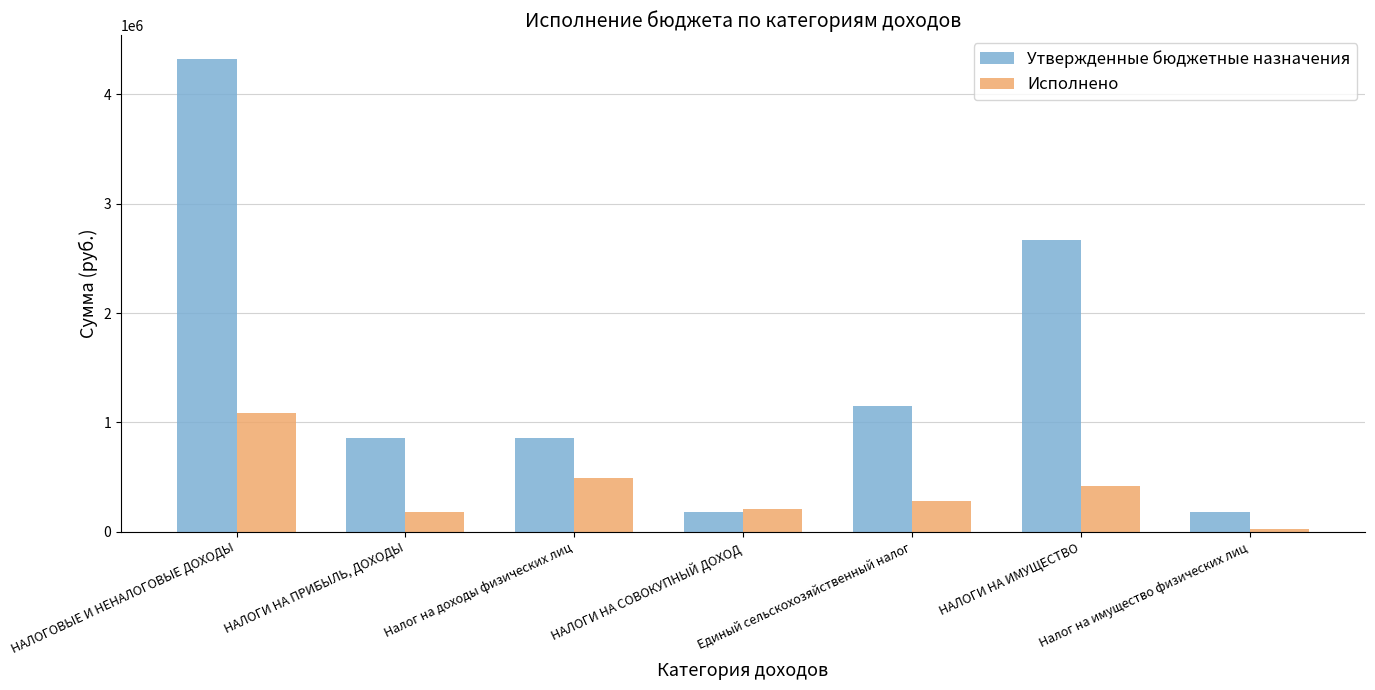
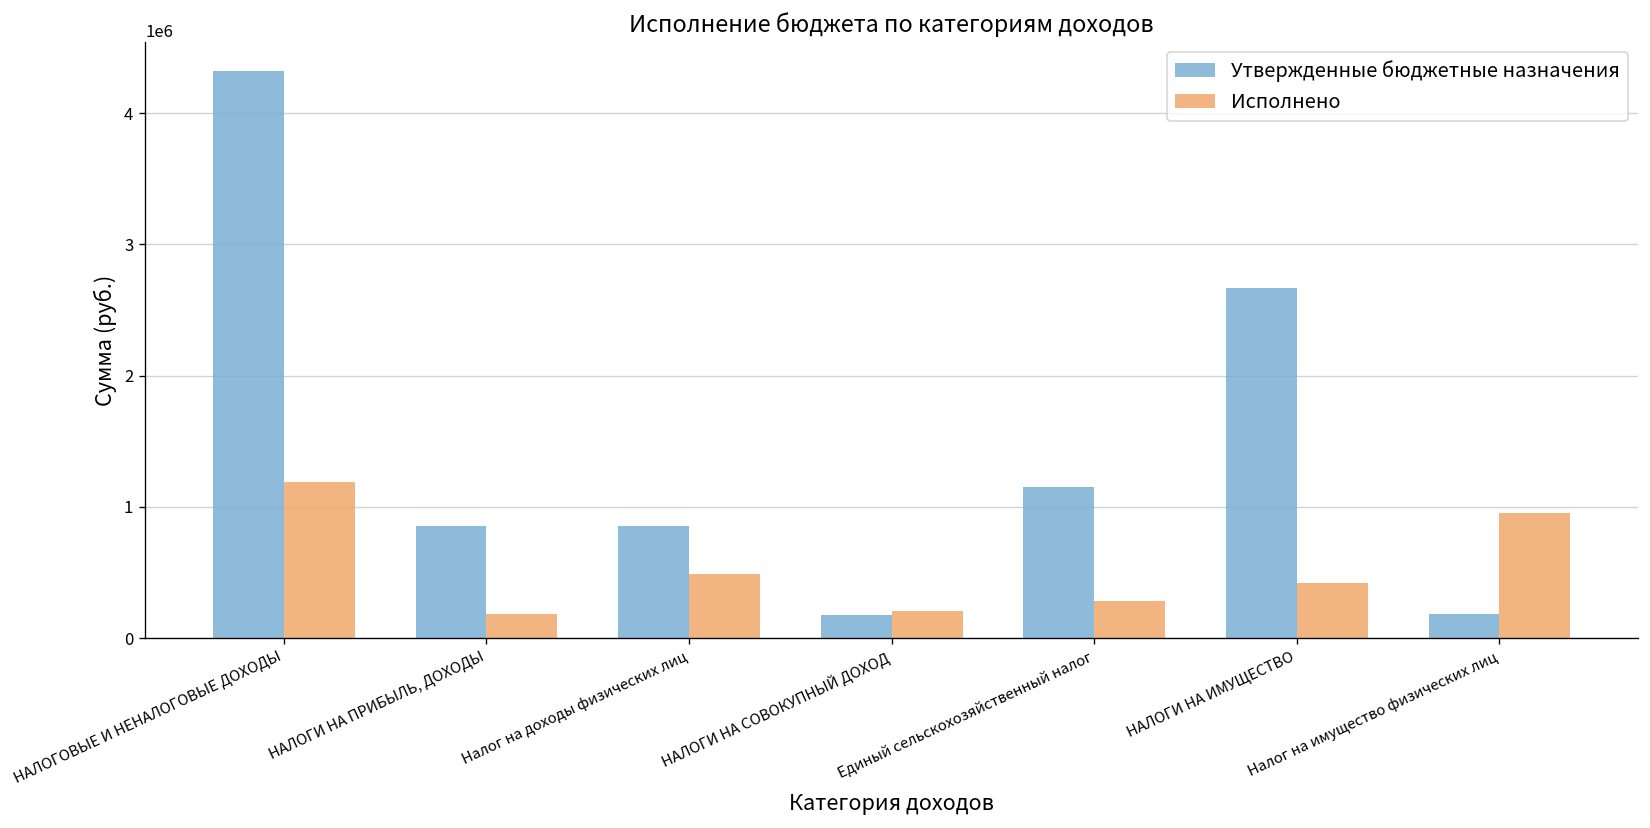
  {
    "Утвержденные бюджетные назначения": {
      "НАЛОГОВЫЕ И НЕНАЛОГОВЫЕ ДОХОДЫ": 4320000,
      "НАЛОГИ НА ПРИБЫЛЬ, ДОХОДЫ": 850000,
      "Налог на доходы физических лиц": 850000,
      "НАЛОГИ НА СОВОКУПНЫЙ ДОХОД": 180000,
      "Единый сельскохозяйственный налог": 1150000,
      "НАЛОГИ НА ИМУЩЕСТВО": 2670000,
      "Налог на имущество физических лиц": 180000
    },
    "Исполнено": {
-     "НАЛОГОВЫЕ И НЕНАЛОГОВЫЕ ДОХОДЫ": 1090000,
+     "НАЛОГОВЫЕ И НЕНАЛОГОВЫЕ ДОХОДЫ": 1190000,
      "НАЛОГИ НА ПРИБЫЛЬ, ДОХОДЫ": 180000,
      "Налог на доходы физических лиц": 490000,
      "НАЛОГИ НА СОВОКУПНЫЙ ДОХОД": 210000,
      "Единый сельскохозяйственный налог": 280000,
      "НАЛОГИ НА ИМУЩЕСТВО": 420000,
-     "Налог на имущество физических лиц": 20000
+     "Налог на имущество физических лиц": 950000
    }
  }
